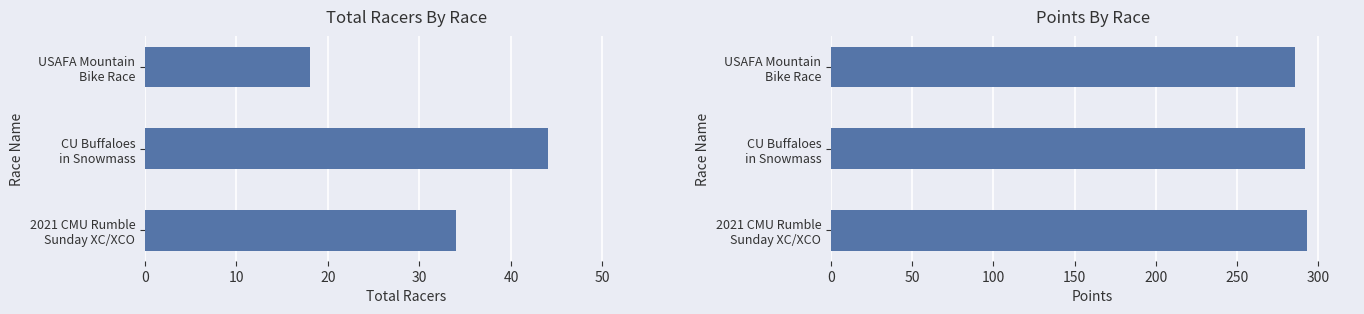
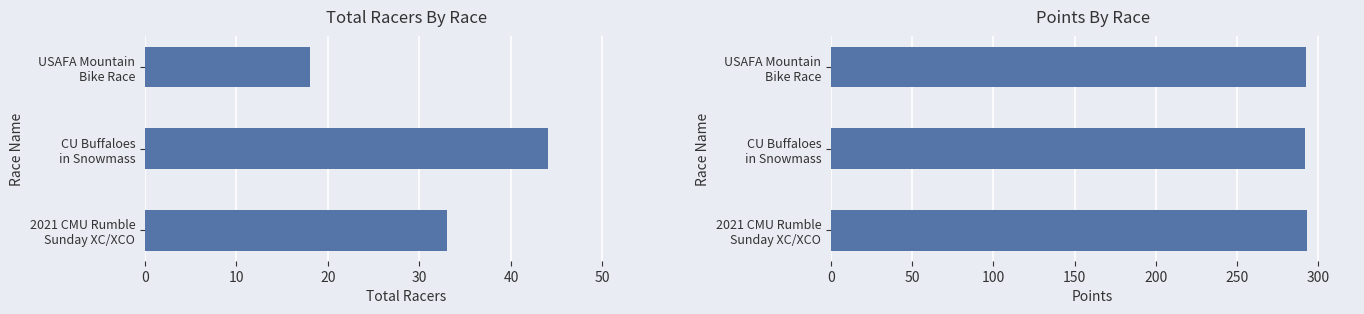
  {
    "Total Racers By Race": {
      "USAFA Mountain Bike Race": 18,
      "CU Buffaloes in Snowmass": 44,
-     "2021 CMU Rumble Sunday XC/XCO": 34
+     "2021 CMU Rumble Sunday XC/XCO": 33
    },
    "Points By Race": {
-     "USAFA Mountain Bike Race": 286,
+     "USAFA Mountain Bike Race": 292,
      "CU Buffaloes in Snowmass": 292,
      "2021 CMU Rumble Sunday XC/XCO": 293
    }
  }
